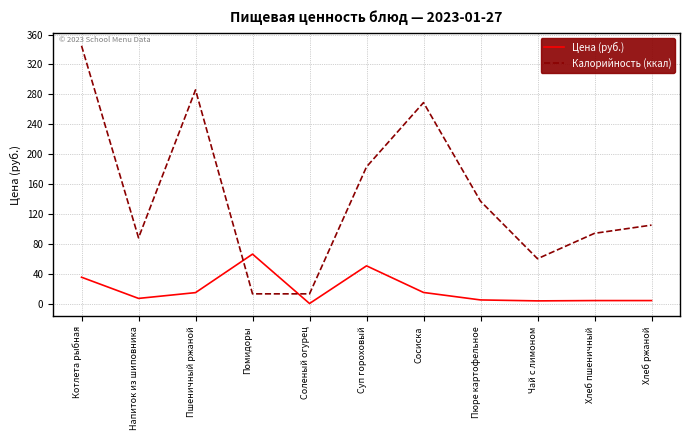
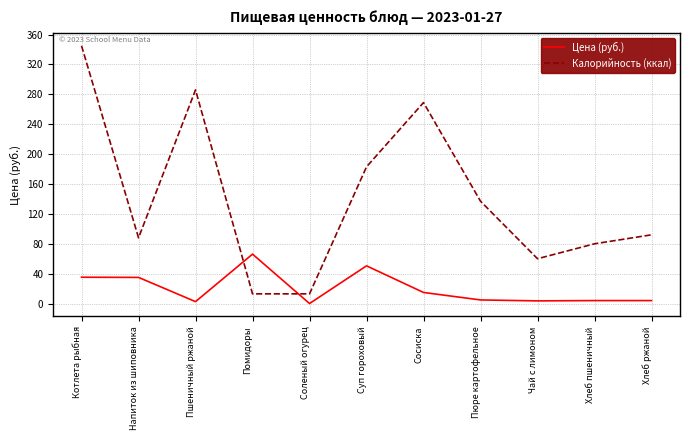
  {
    "Цена (руб.)": {
      "Котлета рыбная": 40,
-     "Напиток из шиповника": 10,
-     "Пшеничный ржаной": 10,
+     "Напиток из шиповника": 40,
+     "Пшеничный ржаной": 0,
      "Помидоры": 70,
      "Соленый огурец": 0,
      "Суп гороховый": 50,
      "Сосиска": 10,
      "Пюре картофельное": 0,
      "Чай с лимоном": 0,
      "Хлеб пшеничный": 0,
      "Хлеб ржаной": 0
    },
    "Калорийность (ккал)": {
      "Напиток из шиповника": 90,
      "Пшеничный ржаной": 290,
      "Помидоры": 10,
      "Соленый огурец": 10,
      "Суп гороховый": 180,
      "Сосиска": 270,
      "Пюре картофельное": 140,
      "Чай с лимоном": 60,
-     "Хлеб пшеничный": 90,
-     "Хлеб ржаной": 110
+     "Хлеб пшеничный": 80,
+     "Хлеб ржаной": 90
    }
  }
